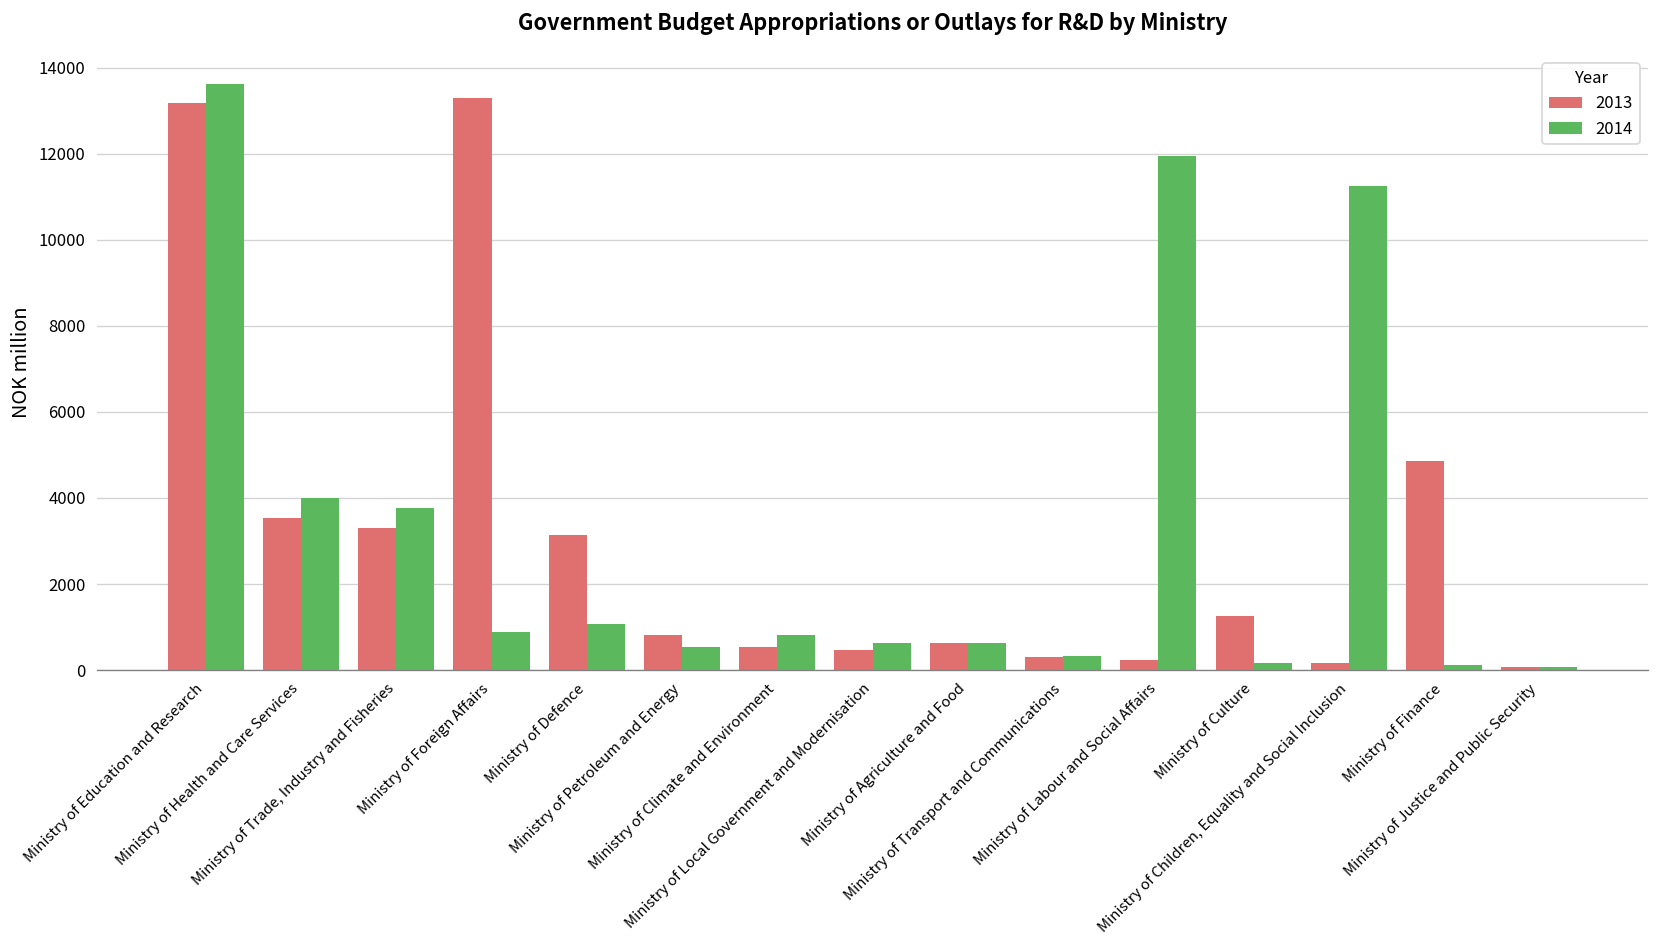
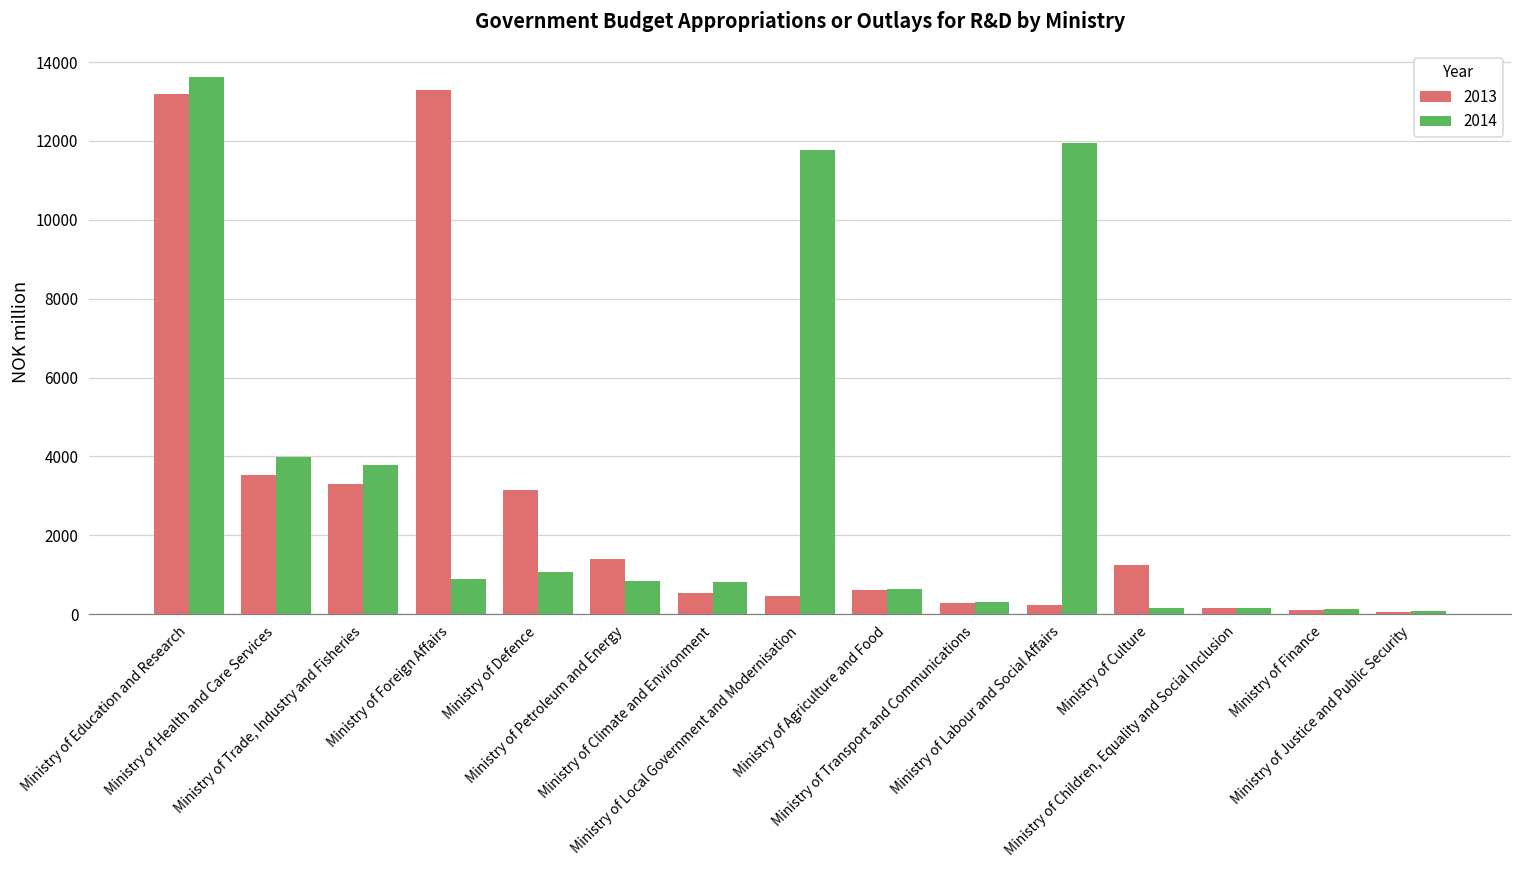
  {
    "2013": {
      "Ministry of Education and Research": 13200,
      "Ministry of Health and Care Services": 3500,
      "Ministry of Trade, Industry and Fisheries": 3300,
      "Ministry of Foreign Affairs": 13300,
      "Ministry of Defence": 3100,
-     "Ministry of Petroleum and Energy": 800,
+     "Ministry of Petroleum and Energy": 1400,
      "Ministry of Climate and Environment": 500,
      "Ministry of Local Government and Modernisation": 500,
      "Ministry of Agriculture and Food": 600,
      "Ministry of Transport and Communications": 300,
      "Ministry of Labour and Social Affairs": 200,
      "Ministry of Culture": 1300,
      "Ministry of Children, Equality and Social Inclusion": 200,
-     "Ministry of Finance": 4800
+     "Ministry of Finance": 100
    },
    "2014": {
      "Ministry of Education and Research": 13600,
      "Ministry of Health and Care Services": 4000,
      "Ministry of Trade, Industry and Fisheries": 3800,
      "Ministry of Foreign Affairs": 900,
      "Ministry of Defence": 1100,
-     "Ministry of Petroleum and Energy": 500,
+     "Ministry of Petroleum and Energy": 900,
      "Ministry of Climate and Environment": 800,
-     "Ministry of Local Government and Modernisation": 600,
+     "Ministry of Local Government and Modernisation": 11800,
      "Ministry of Agriculture and Food": 600,
      "Ministry of Transport and Communications": 300,
      "Ministry of Labour and Social Affairs": 11900,
      "Ministry of Culture": 200,
-     "Ministry of Children, Equality and Social Inclusion": 11300,
+     "Ministry of Children, Equality and Social Inclusion": 200,
      "Ministry of Finance": 100,
      "Ministry of Justice and Public Security": 100
    }
  }
